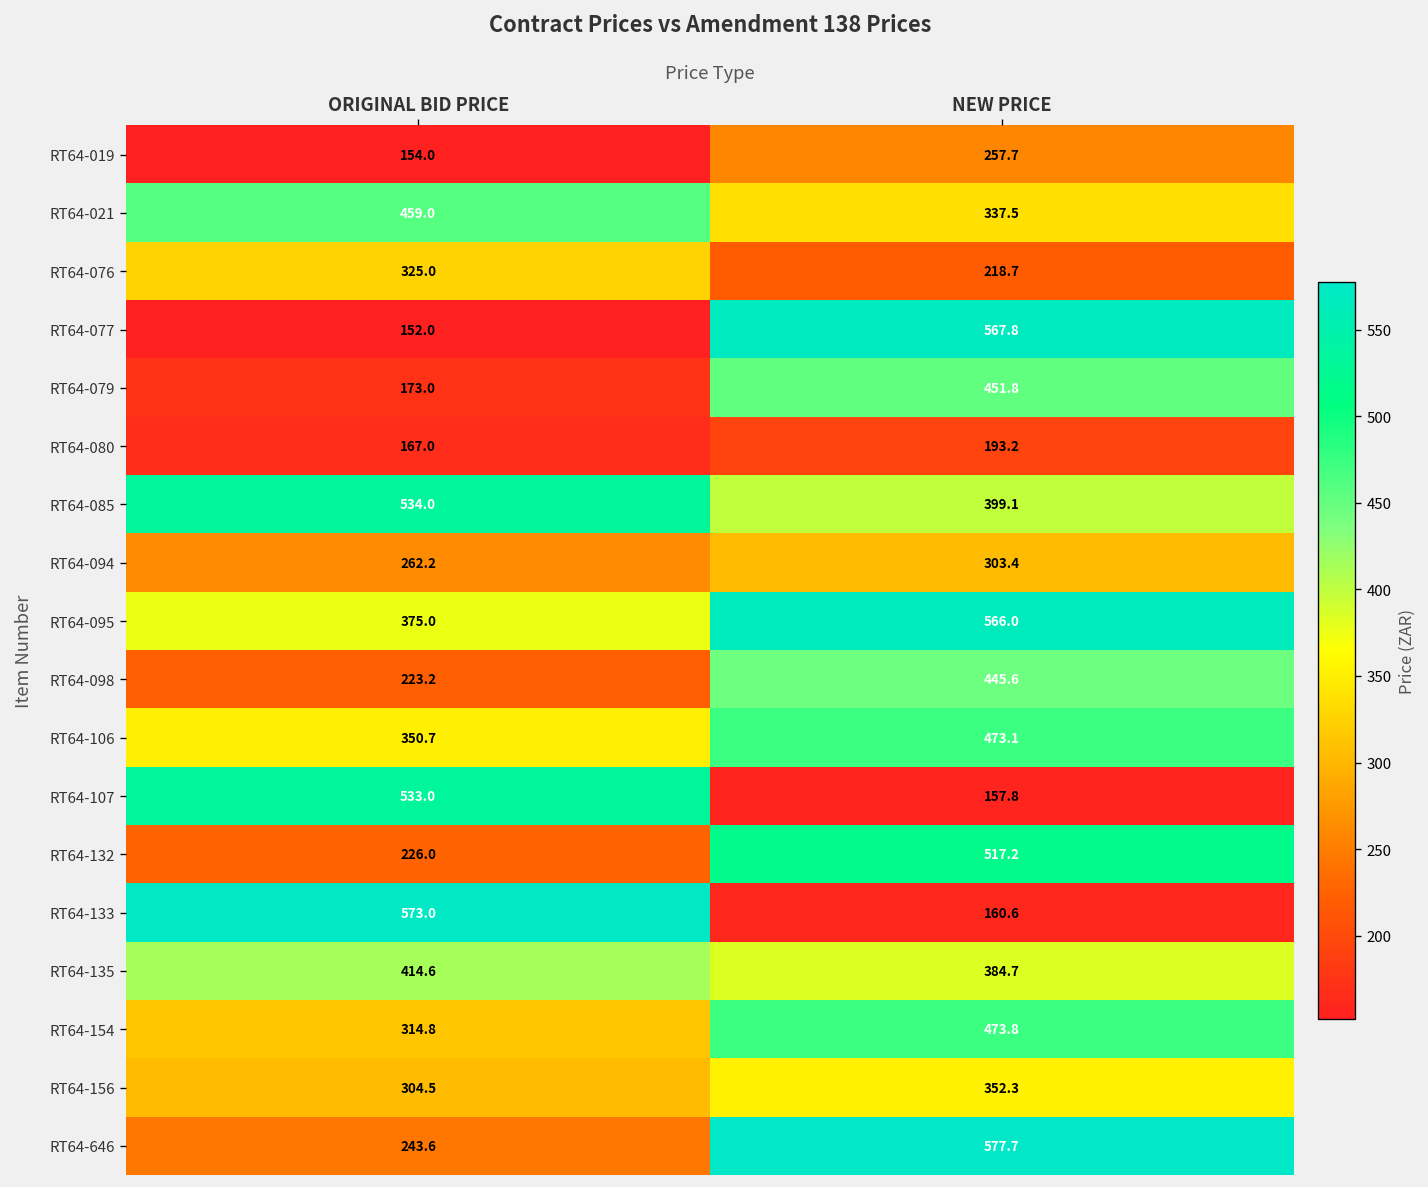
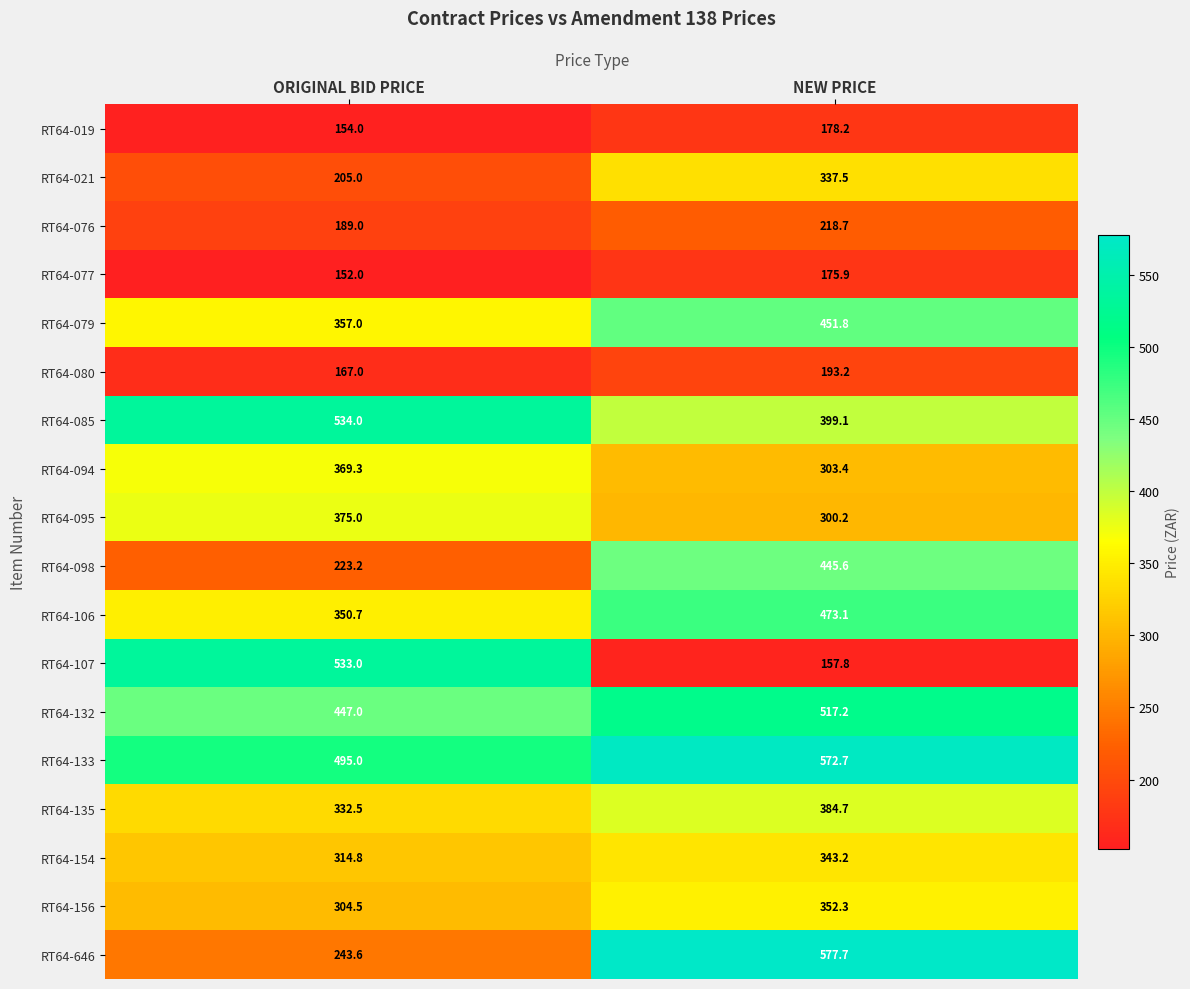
  {
    "RT64-019": {
      "ORIGINAL BID PRICE": 154.0,
-     "NEW PRICE": 257.7
+     "NEW PRICE": 178.2
    },
    "RT64-021": {
-     "ORIGINAL BID PRICE": 459.0,
+     "ORIGINAL BID PRICE": 205.0,
      "NEW PRICE": 337.5
    },
    "RT64-076": {
-     "ORIGINAL BID PRICE": 325.0,
+     "ORIGINAL BID PRICE": 189.0,
      "NEW PRICE": 218.7
    },
    "RT64-077": {
      "ORIGINAL BID PRICE": 152.0,
-     "NEW PRICE": 567.8
+     "NEW PRICE": 175.9
    },
    "RT64-079": {
-     "ORIGINAL BID PRICE": 173.0,
+     "ORIGINAL BID PRICE": 357.0,
      "NEW PRICE": 451.8
    },
    "RT64-080": {
      "ORIGINAL BID PRICE": 167.0,
      "NEW PRICE": 193.2
    },
    "RT64-085": {
      "ORIGINAL BID PRICE": 534.0,
      "NEW PRICE": 399.1
    },
    "RT64-094": {
-     "ORIGINAL BID PRICE": 262.2,
+     "ORIGINAL BID PRICE": 369.3,
      "NEW PRICE": 303.4
    },
    "RT64-095": {
      "ORIGINAL BID PRICE": 375.0,
-     "NEW PRICE": 566.0
+     "NEW PRICE": 300.2
    },
    "RT64-098": {
      "ORIGINAL BID PRICE": 223.2,
      "NEW PRICE": 445.6
    },
    "RT64-106": {
      "ORIGINAL BID PRICE": 350.7,
      "NEW PRICE": 473.1
    },
    "RT64-107": {
      "ORIGINAL BID PRICE": 533.0,
      "NEW PRICE": 157.8
    },
    "RT64-132": {
-     "ORIGINAL BID PRICE": 226.0,
+     "ORIGINAL BID PRICE": 447.0,
      "NEW PRICE": 517.2
    },
    "RT64-133": {
-     "ORIGINAL BID PRICE": 573.0,
-     "NEW PRICE": 160.6
+     "ORIGINAL BID PRICE": 495.0,
+     "NEW PRICE": 572.7
    },
    "RT64-135": {
-     "ORIGINAL BID PRICE": 414.6,
+     "ORIGINAL BID PRICE": 332.5,
      "NEW PRICE": 384.7
    },
    "RT64-154": {
      "ORIGINAL BID PRICE": 314.8,
-     "NEW PRICE": 473.8
+     "NEW PRICE": 343.2
    },
    "RT64-156": {
      "ORIGINAL BID PRICE": 304.5,
      "NEW PRICE": 352.3
    },
    "RT64-646": {
      "ORIGINAL BID PRICE": 243.6,
      "NEW PRICE": 577.7
    }
  }
